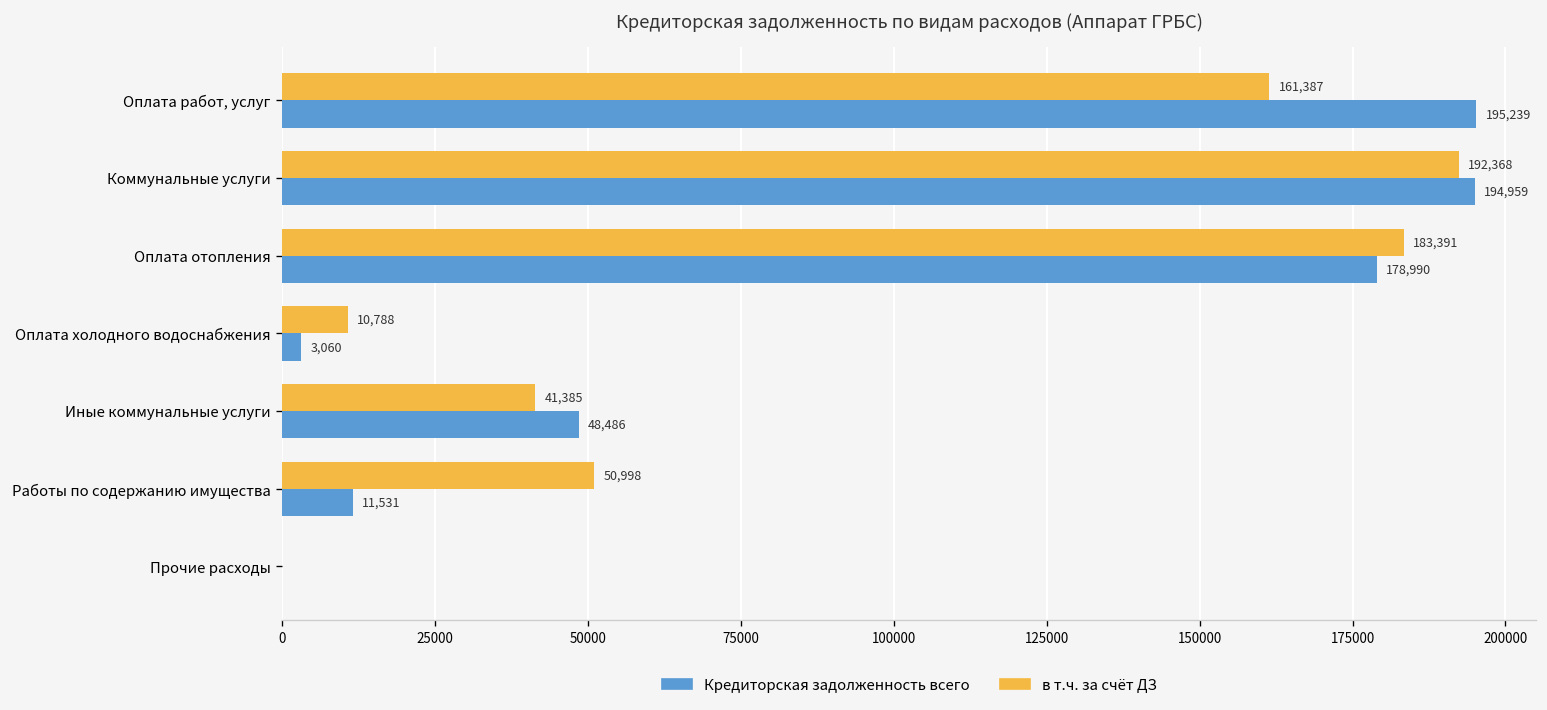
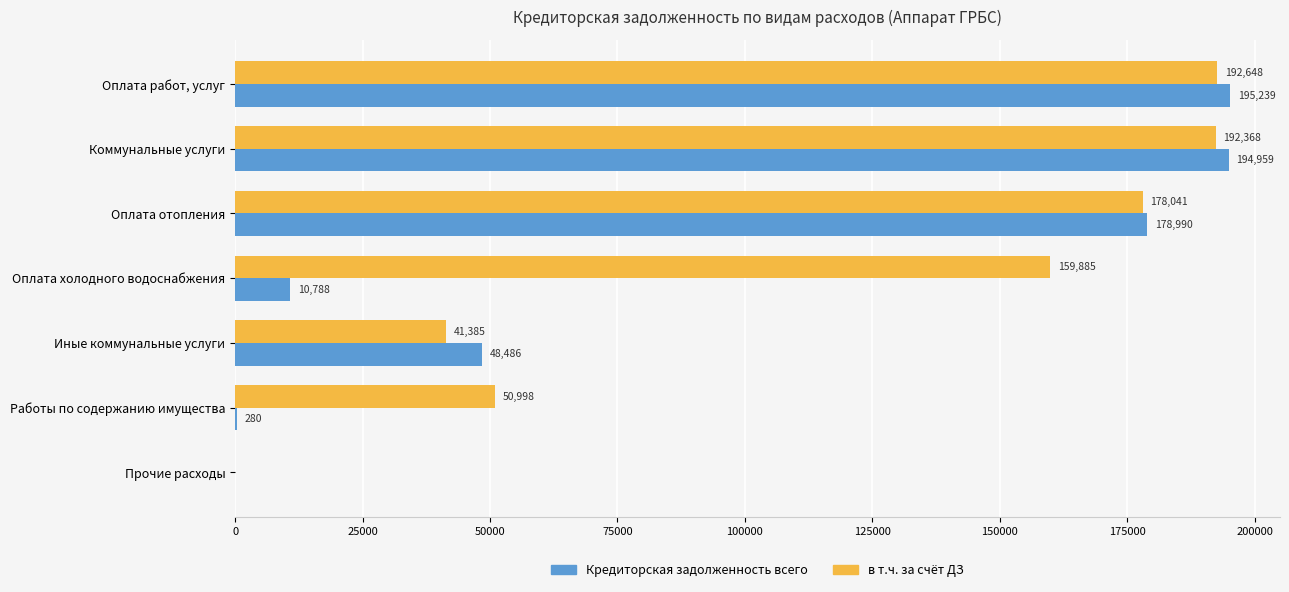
  {
    "Кредиторская задолженность всего": {
      "Оплата работ, услуг": "195,239",
      "Коммунальные услуги": "194,959",
      "Оплата отопления": "178,990",
-     "Оплата холодного водоснабжения": "3,060",
+     "Оплата холодного водоснабжения": "10,788",
      "Иные коммунальные услуги": "48,486",
-     "Работы по содержанию имущества": "11,531"
+     "Работы по содержанию имущества": "280"
    },
    "в т.ч. за счёт ДЗ": {
-     "Оплата работ, услуг": "161,387",
+     "Оплата работ, услуг": "192,648",
      "Коммунальные услуги": "192,368",
-     "Оплата отопления": "183,391",
-     "Оплата холодного водоснабжения": "10,788",
+     "Оплата отопления": "178,041",
+     "Оплата холодного водоснабжения": "159,885",
      "Иные коммунальные услуги": "41,385",
      "Работы по содержанию имущества": "50,998"
    }
  }
